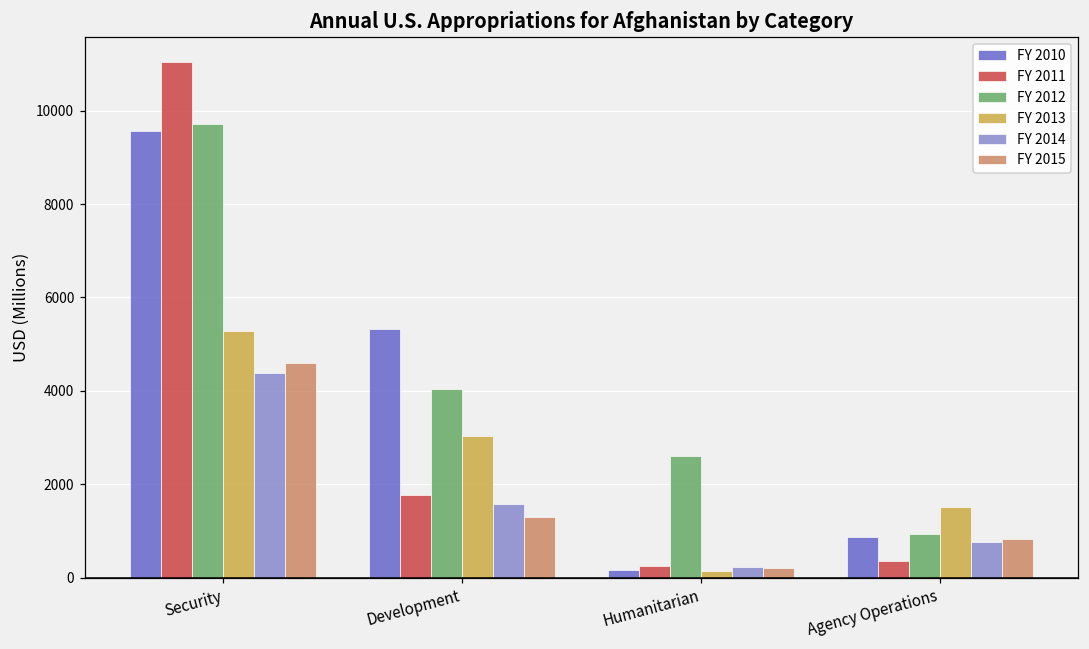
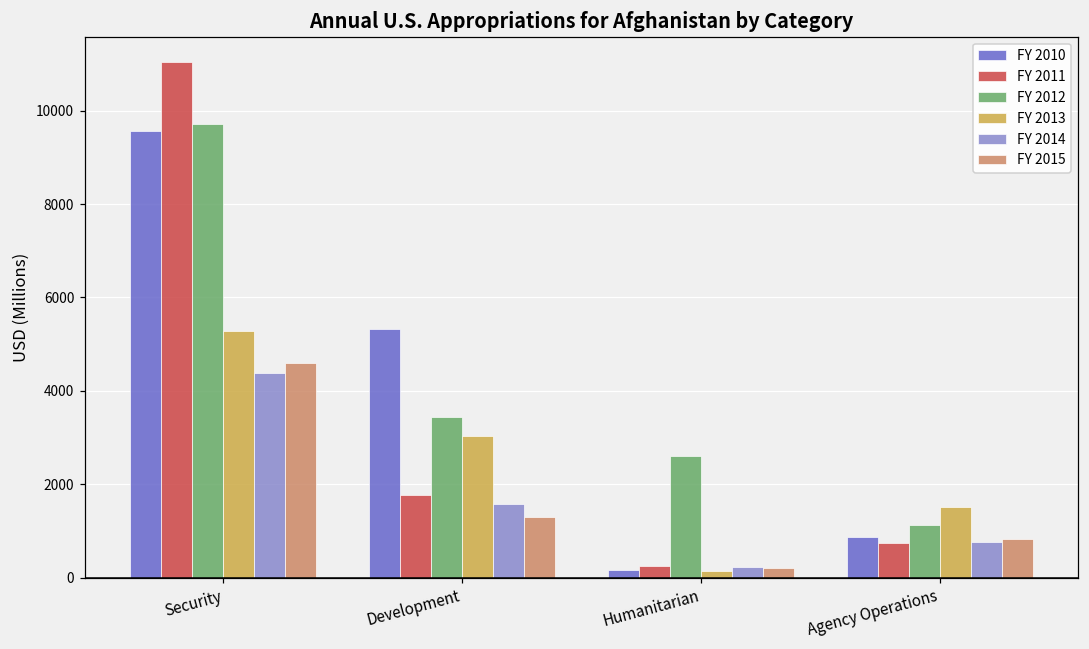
  {
    "FY 2011": {
      "Security": 11000,
      "Development": 1800,
      "Humanitarian": 200,
-     "Agency Operations": 300
+     "Agency Operations": 700
    },
    "FY 2012": {
      "Security": 9700,
-     "Development": 4000,
+     "Development": 3400,
      "Humanitarian": 2600,
-     "Agency Operations": 900
+     "Agency Operations": 1100
    }
  }
